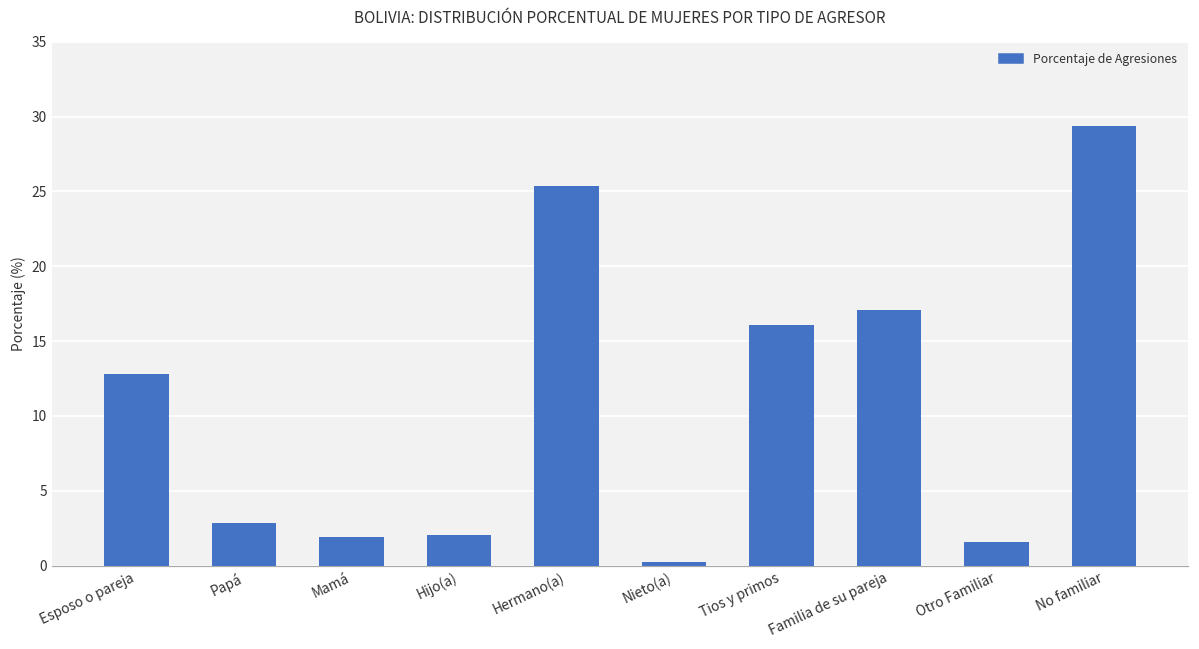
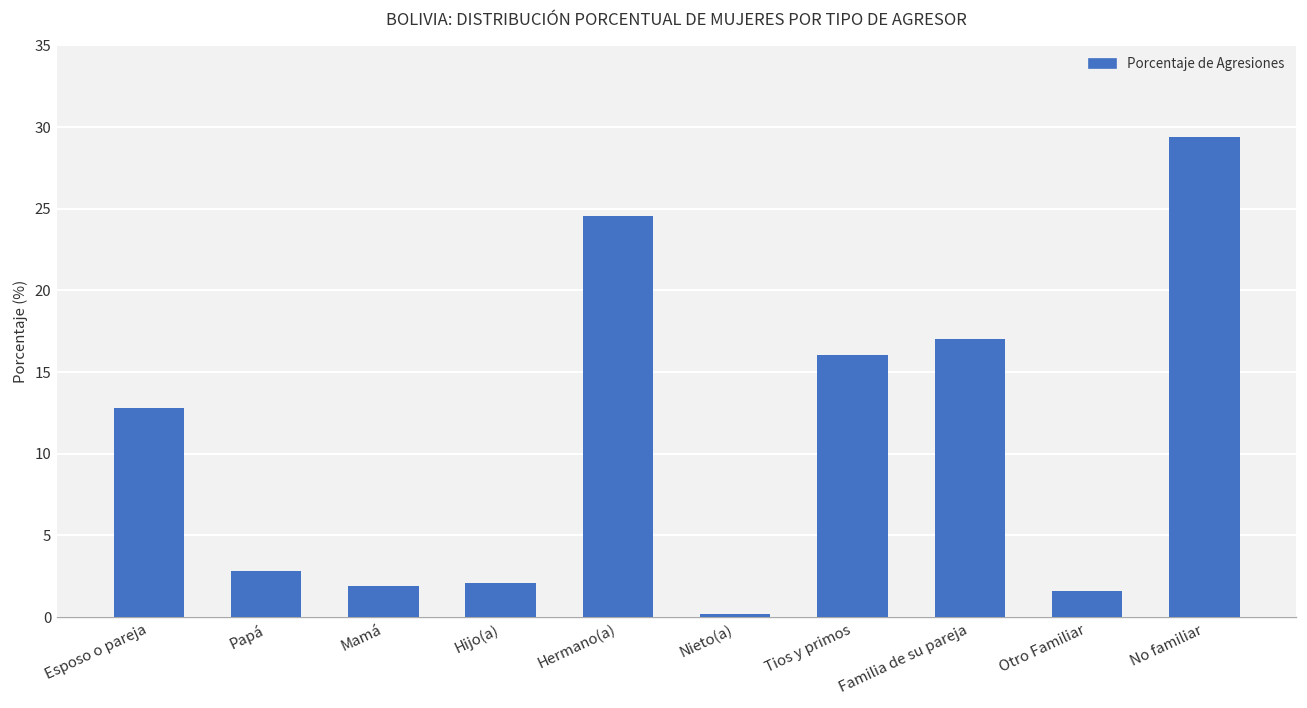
  {
    "Esposo o pareja": 12.8,
    "Papá": 2.8,
    "Mamá": 1.9,
    "Hijo(a)": 2.1,
-   "Hermano(a)": 25.3,
+   "Hermano(a)": 24.6,
    "Nieto(a)": 0.2,
    "Tios y primos": 16.1,
    "Familia de su pareja": 17.1,
    "Otro Familiar": 1.6,
    "No familiar": 29.4
  }
